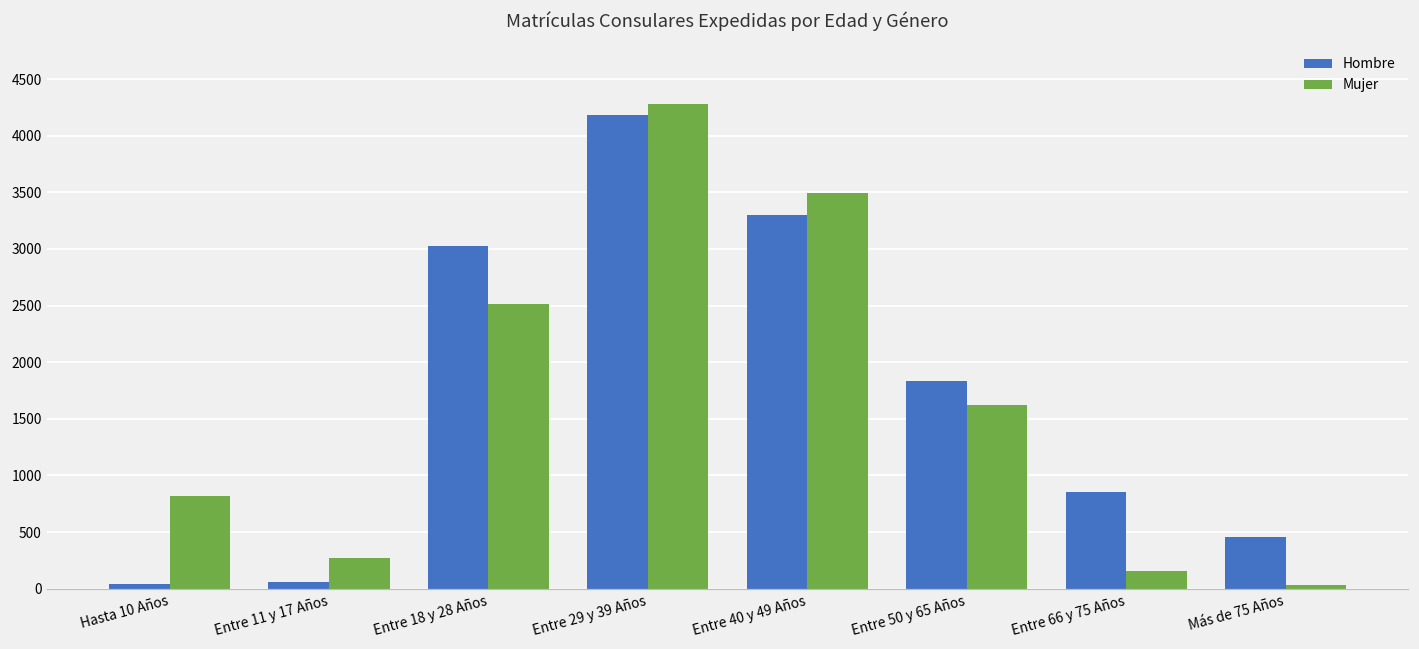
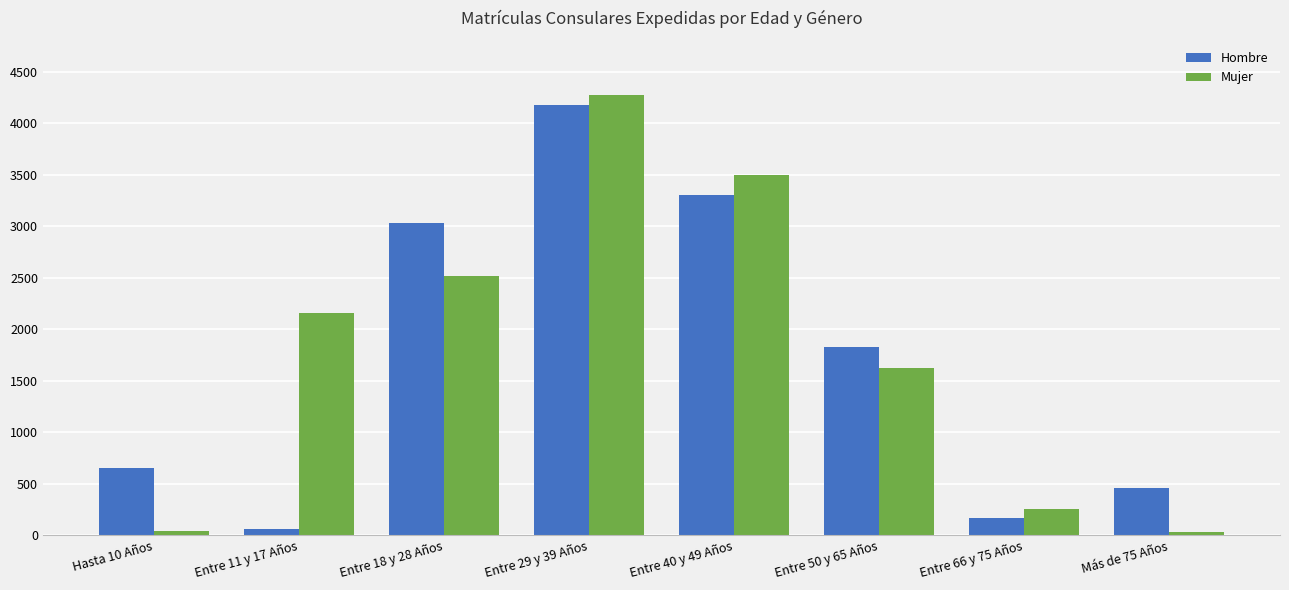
  {
    "Hombre": {
-     "Hasta 10 Años": 40,
+     "Hasta 10 Años": 650,
      "Entre 11 y 17 Años": 60,
      "Entre 18 y 28 Años": 3030,
      "Entre 29 y 39 Años": 4180,
      "Entre 40 y 49 Años": 3300,
      "Entre 50 y 65 Años": 1830,
-     "Entre 66 y 75 Años": 850,
+     "Entre 66 y 75 Años": 170,
      "Más de 75 Años": 460
    },
    "Mujer": {
-     "Hasta 10 Años": 820,
-     "Entre 11 y 17 Años": 270,
+     "Hasta 10 Años": 40,
+     "Entre 11 y 17 Años": 2160,
      "Entre 18 y 28 Años": 2510,
      "Entre 29 y 39 Años": 4280,
      "Entre 40 y 49 Años": 3500,
      "Entre 50 y 65 Años": 1620,
-     "Entre 66 y 75 Años": 160,
+     "Entre 66 y 75 Años": 260,
      "Más de 75 Años": 40
    }
  }
